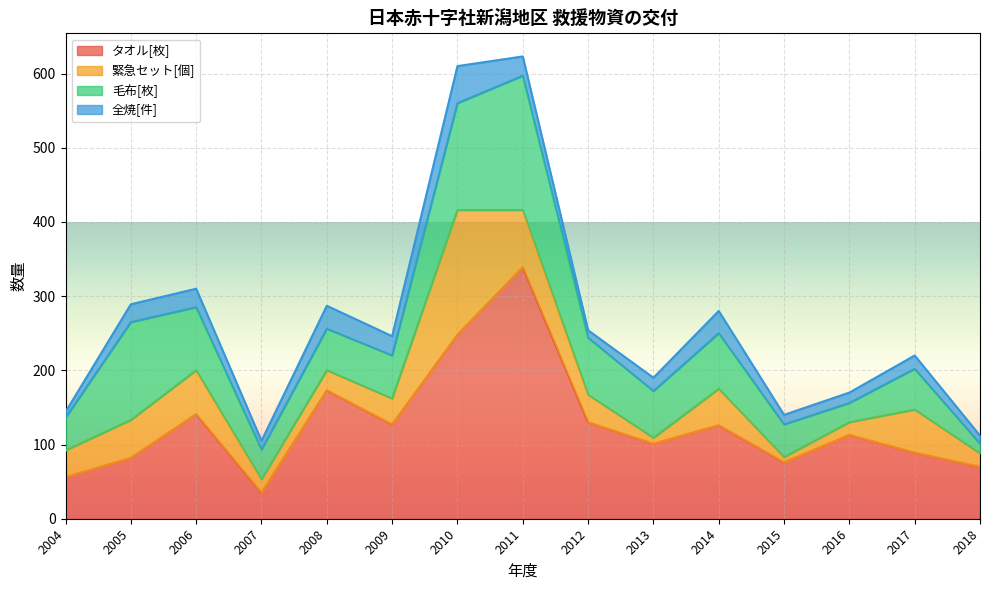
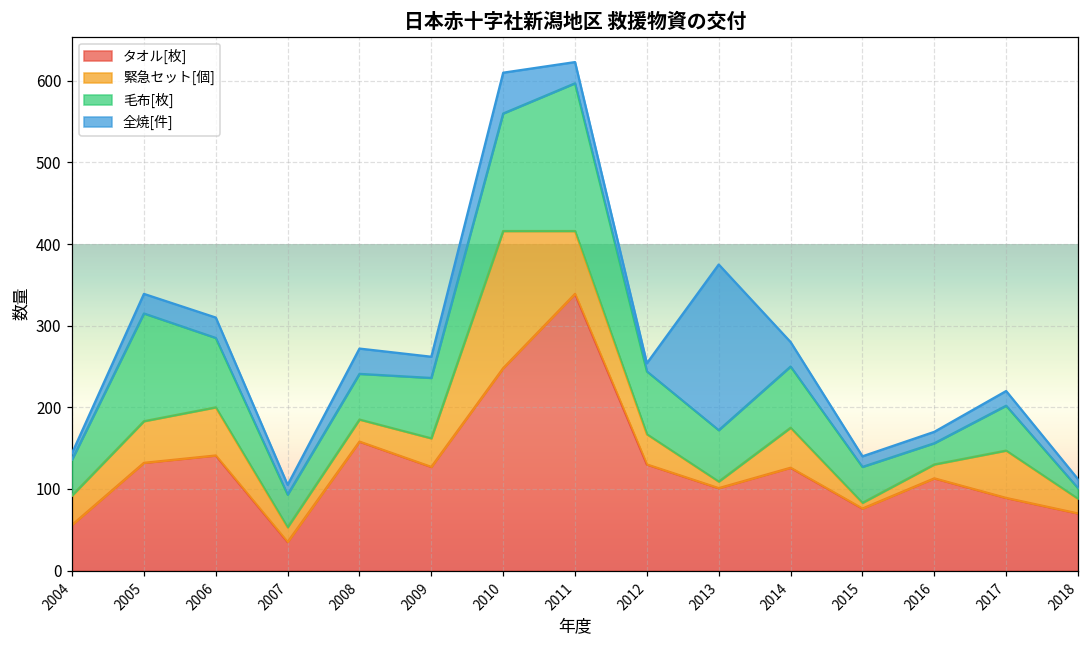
  {
    "タオル[枚]": {
      "2004": 60,
-     "2005": 80,
+     "2005": 130,
      "2006": 140,
      "2007": 40,
-     "2008": 170,
+     "2008": 160,
      "2009": 130,
      "2010": 250,
      "2011": 340,
      "2012": 130,
      "2013": 100,
      "2014": 130,
      "2015": 80,
      "2016": 110,
      "2017": 90,
      "2018": 70
    },
    "緊急セット[個]": {
      "2004": 40,
      "2005": 50,
      "2006": 60,
      "2007": 20,
      "2008": 30,
      "2009": 40,
      "2010": 170,
      "2011": 80,
      "2012": 40,
      "2013": 10,
      "2014": 50,
      "2015": 10,
      "2016": 20,
      "2017": 60,
      "2018": 20
    },
    "毛布[枚]": {
      "2004": 40,
      "2005": 130,
      "2006": 90,
      "2007": 40,
      "2008": 60,
-     "2009": 60,
+     "2009": 70,
      "2010": 140,
      "2011": 180,
      "2012": 80,
      "2013": 60,
      "2014": 80,
      "2015": 40,
      "2016": 30,
      "2017": 60,
      "2018": 10
    },
    "全焼[件]": {
      "2004": 10,
      "2005": 20,
      "2006": 30,
      "2007": 10,
      "2008": 30,
      "2009": 30,
      "2010": 50,
      "2011": 30,
      "2012": 10,
-     "2013": 20,
+     "2013": 200,
      "2014": 30,
      "2015": 10,
      "2016": 10,
      "2017": 20,
      "2018": 10
    }
  }
